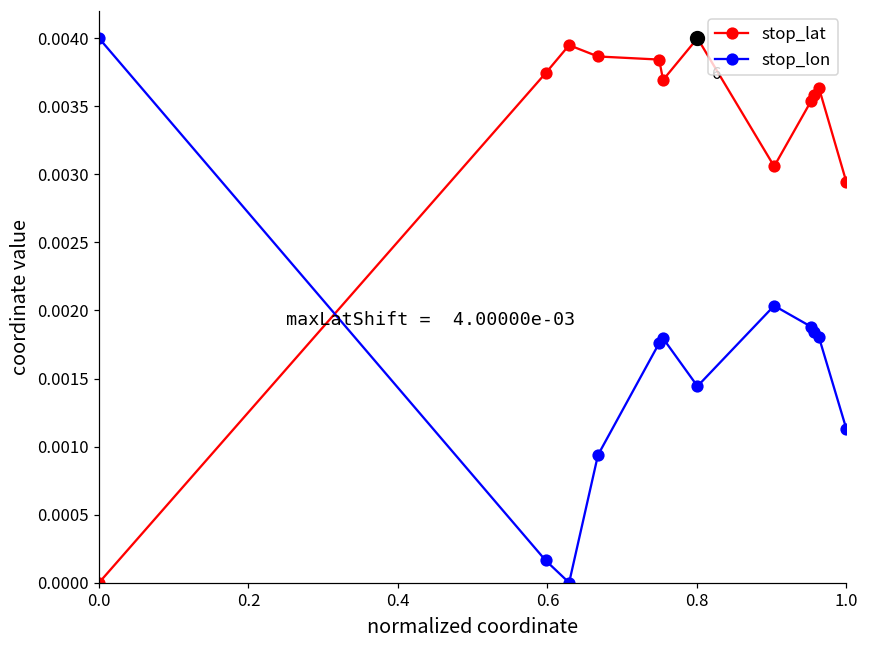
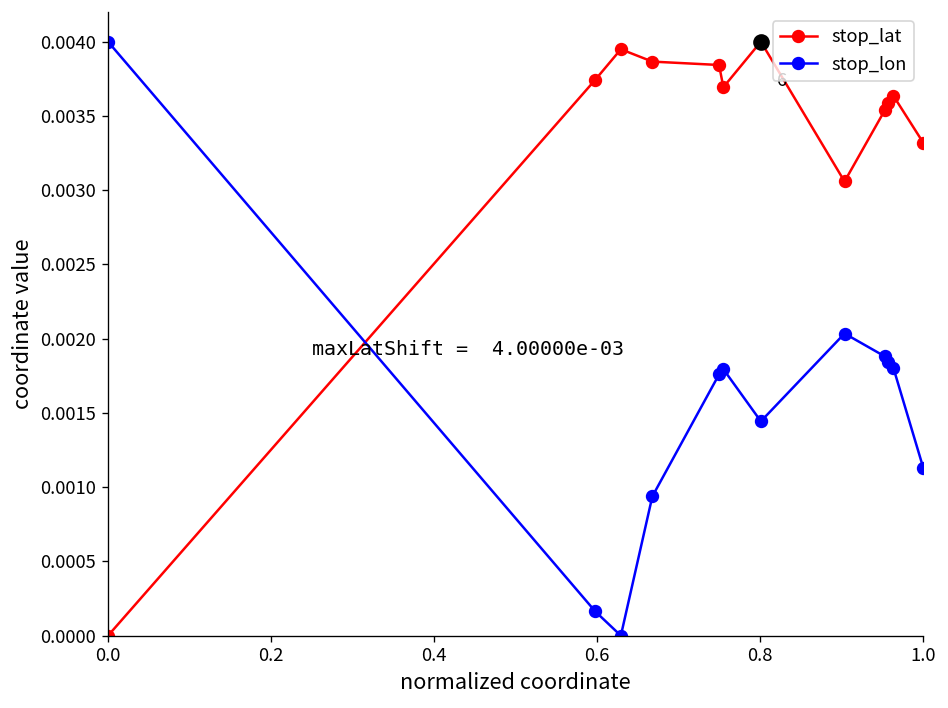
  {
    "stop_lat": {
      "0.0": 0.00000,
-     "1.0": 0.00294
+     "1.0": 0.00332
    },
    "stop_lon": {
      "0.0": 0.00400,
      "1.0": 0.00113
    }
  }
